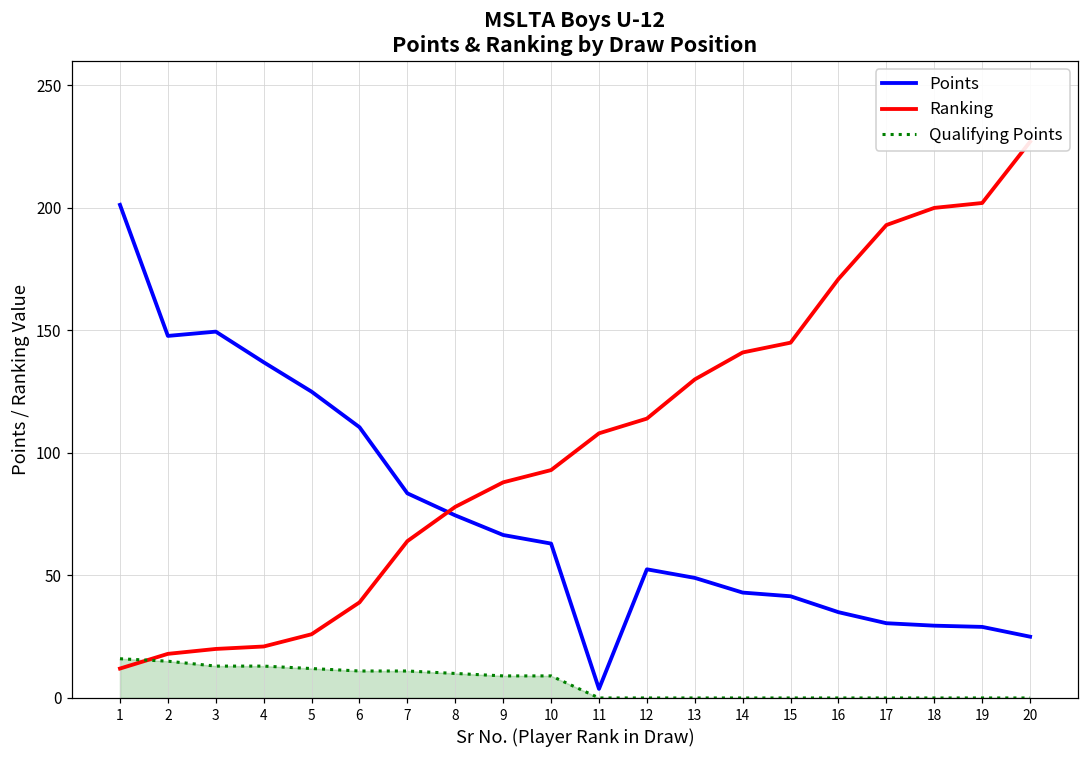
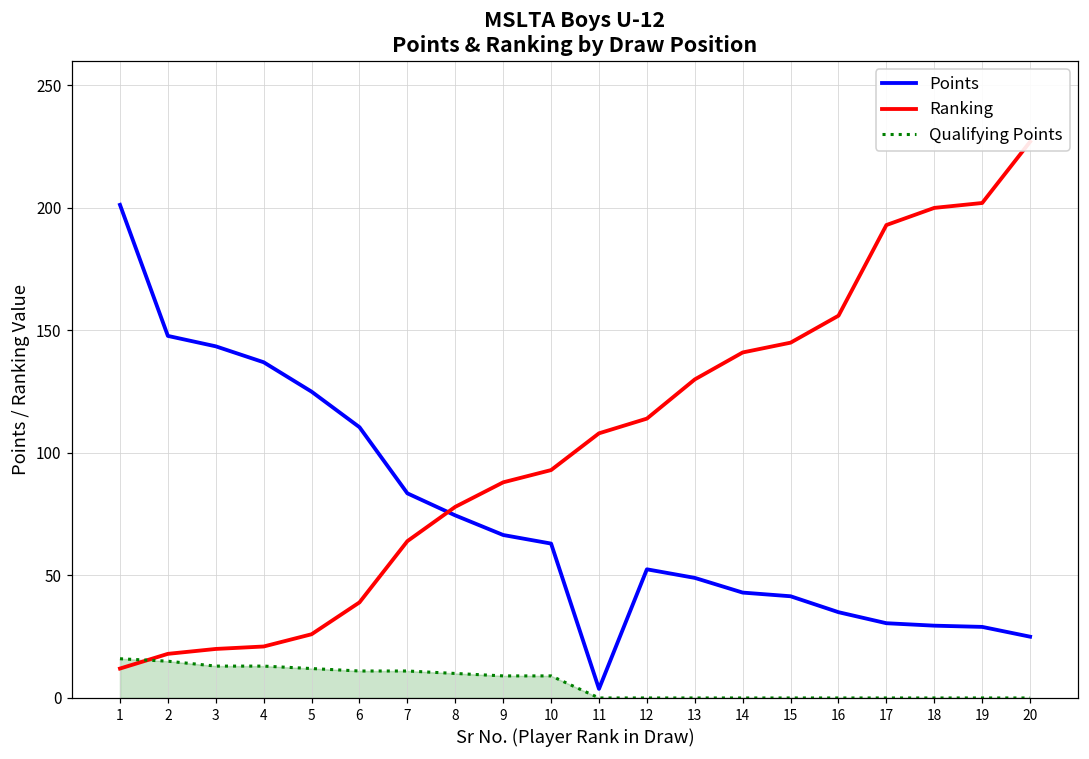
  {
    "Points": {
      "1": 201,
      "2": 148,
-     "3": 150,
+     "3": 144,
      "4": 137,
      "5": 125,
      "6": 111,
      "7": 84,
      "8": 75,
      "9": 67,
      "10": 63,
      "11": 4,
      "12": 53,
      "13": 49,
      "14": 43,
      "15": 42,
      "16": 35,
      "17": 31,
      "18": 30,
      "19": 29,
      "20": 25
    },
    "Ranking": {
      "1": 12,
      "2": 18,
      "3": 20,
      "4": 21,
      "5": 26,
      "6": 39,
      "7": 64,
      "8": 78,
      "9": 88,
      "10": 93,
      "11": 108,
      "12": 114,
      "13": 130,
      "14": 141,
      "15": 145,
-     "16": 171,
+     "16": 156,
      "17": 193,
      "18": 200,
      "19": 202
    },
    "Qualifying Points": {
      "1": 16,
      "2": 15,
      "3": 13,
      "4": 13,
      "5": 12,
      "6": 11,
      "7": 11,
      "8": 10,
      "9": 9,
      "10": 9,
      "11": 0,
      "12": 0,
      "13": 0,
      "14": 0,
      "15": 0,
      "16": 0,
      "17": 0,
      "18": 0,
      "19": 0,
      "20": 0
    }
  }
